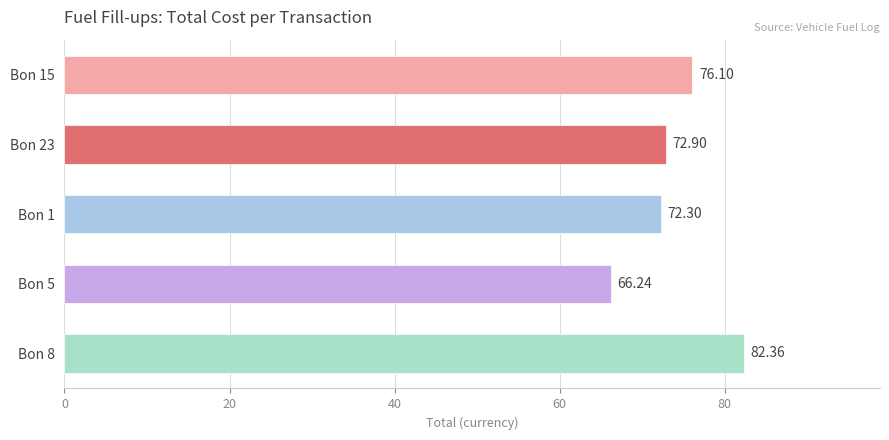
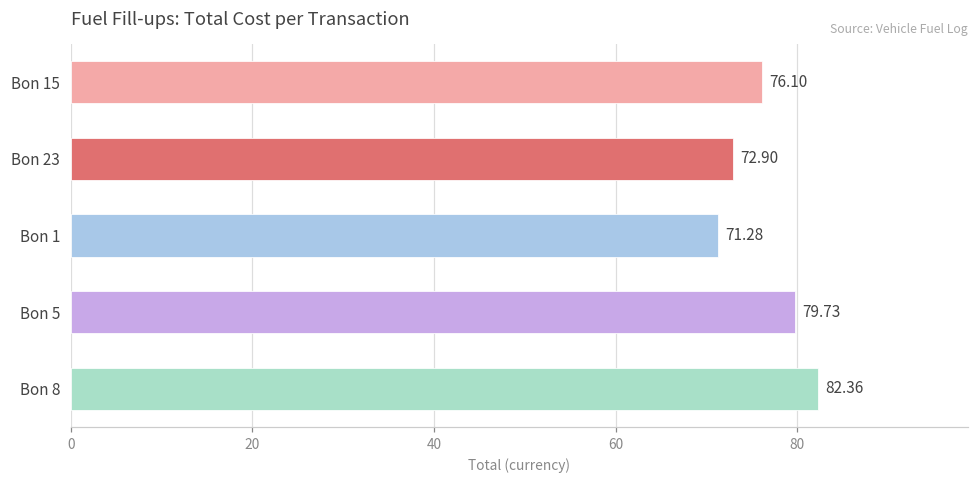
  {
    "Bon 15": 76.10,
    "Bon 23": 72.90,
-   "Bon 1": 72.30,
-   "Bon 5": 66.24,
+   "Bon 1": 71.28,
+   "Bon 5": 79.73,
    "Bon 8": 82.36
  }
